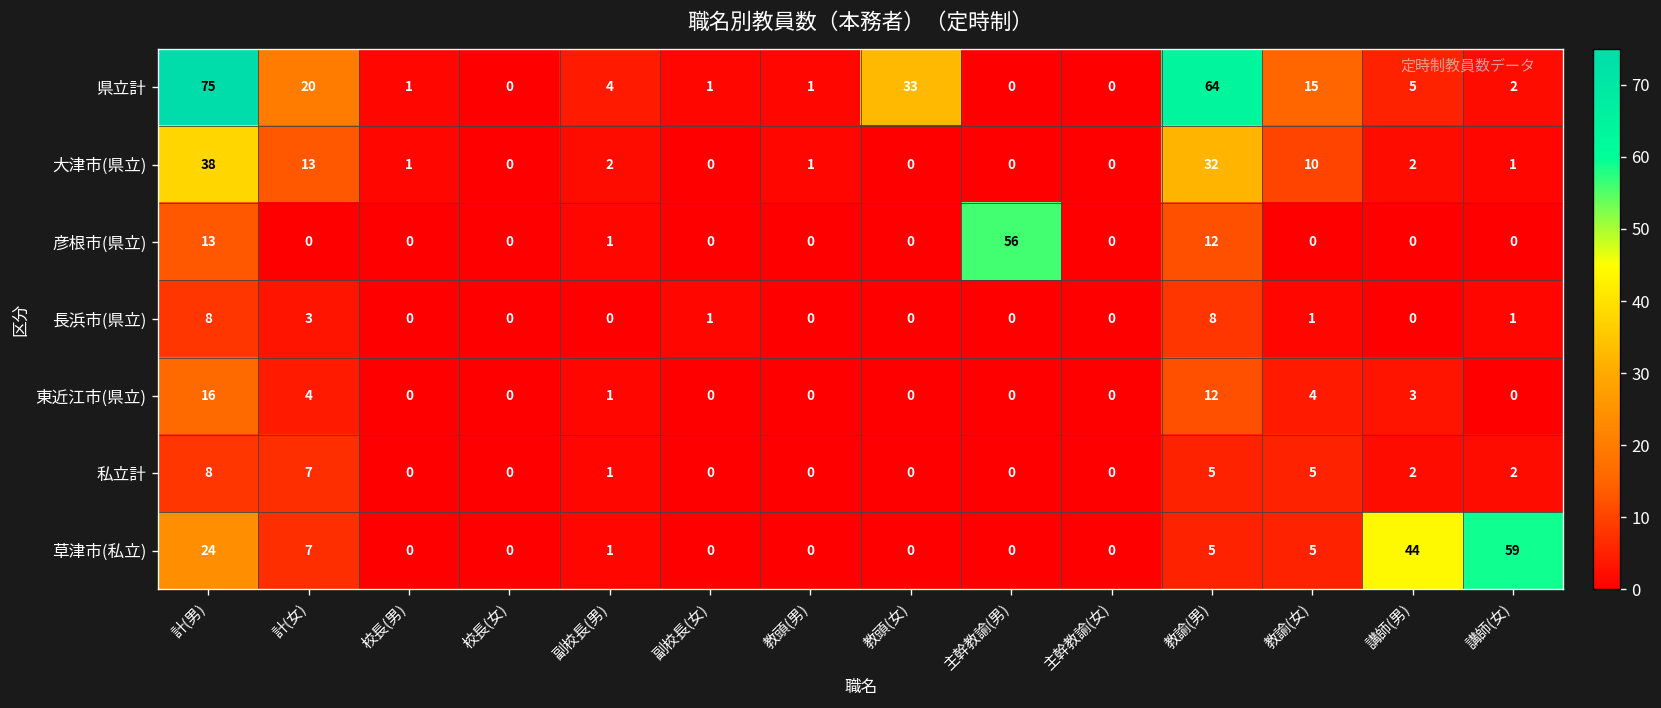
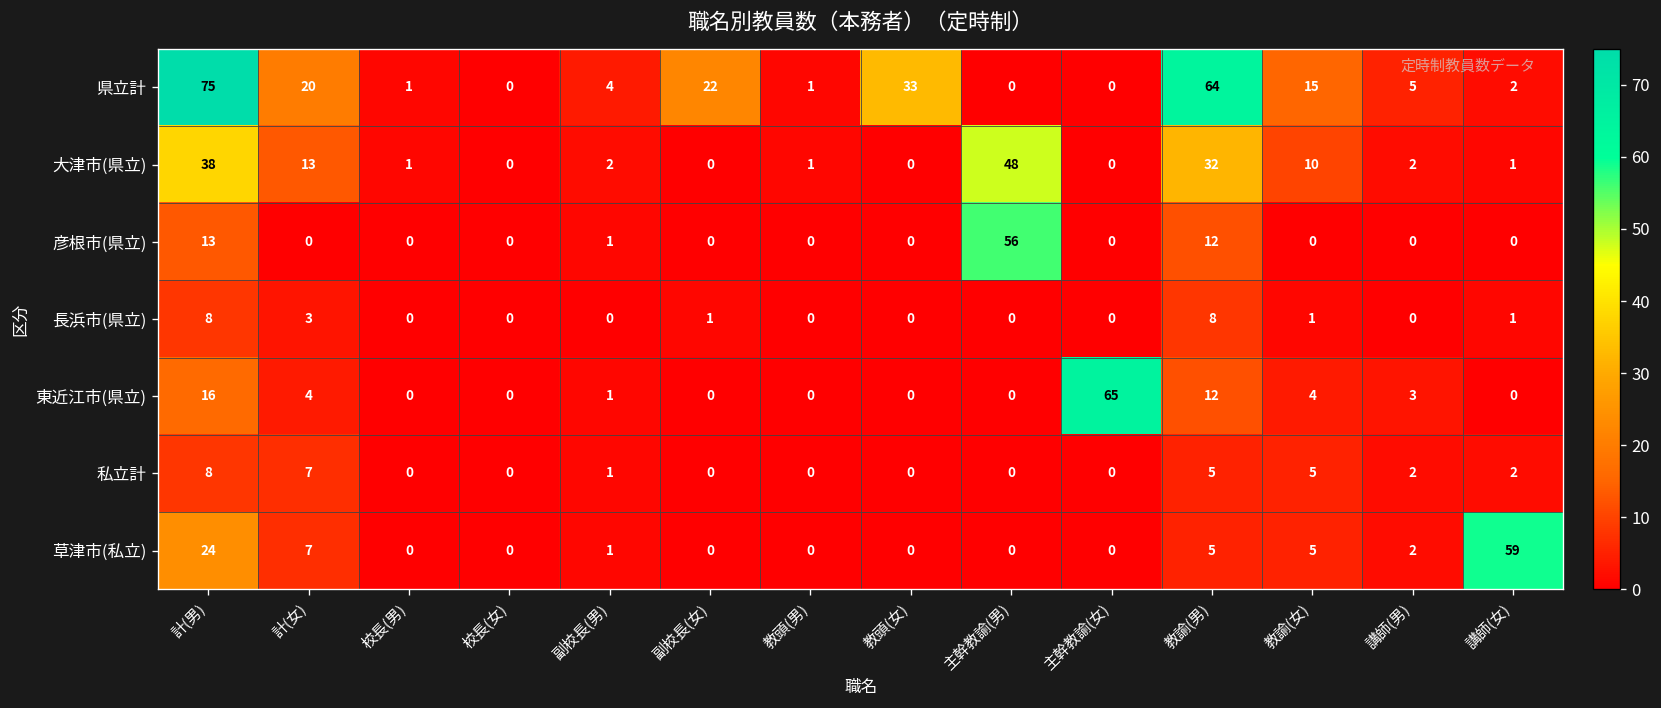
  {
    "県立計": {
      "計(男)": 75,
      "計(女)": 20,
      "校長(男)": 1,
      "校長(女)": 0,
      "副校長(男)": 4,
-     "副校長(女)": 1,
+     "副校長(女)": 22,
      "教頭(男)": 1,
      "教頭(女)": 33,
      "主幹教諭(男)": 0,
      "主幹教諭(女)": 0,
      "教諭(男)": 64,
      "教諭(女)": 15,
      "講師(男)": 5
    },
    "大津市(県立)": {
      "計(男)": 38,
      "計(女)": 13,
      "校長(男)": 1,
      "校長(女)": 0,
      "副校長(男)": 2,
      "副校長(女)": 0,
      "教頭(男)": 1,
      "教頭(女)": 0,
-     "主幹教諭(男)": 0,
+     "主幹教諭(男)": 48,
      "主幹教諭(女)": 0,
      "教諭(男)": 32,
      "教諭(女)": 10,
      "講師(男)": 2,
      "講師(女)": 1
    },
    "彦根市(県立)": {
      "計(男)": 13,
      "計(女)": 0,
      "校長(男)": 0,
      "校長(女)": 0,
      "副校長(男)": 1,
      "副校長(女)": 0,
      "教頭(男)": 0,
      "教頭(女)": 0,
      "主幹教諭(男)": 56,
      "主幹教諭(女)": 0,
      "教諭(男)": 12,
      "教諭(女)": 0,
      "講師(男)": 0,
      "講師(女)": 0
    },
    "長浜市(県立)": {
      "計(男)": 8,
      "計(女)": 3,
      "校長(男)": 0,
      "校長(女)": 0,
      "副校長(男)": 0,
      "副校長(女)": 1,
      "教頭(男)": 0,
      "教頭(女)": 0,
      "主幹教諭(男)": 0,
      "主幹教諭(女)": 0,
      "教諭(男)": 8,
      "教諭(女)": 1,
      "講師(男)": 0,
      "講師(女)": 1
    },
    "東近江市(県立)": {
      "計(男)": 16,
      "計(女)": 4,
      "校長(男)": 0,
      "校長(女)": 0,
      "副校長(男)": 1,
      "副校長(女)": 0,
      "教頭(男)": 0,
      "教頭(女)": 0,
      "主幹教諭(男)": 0,
-     "主幹教諭(女)": 0,
+     "主幹教諭(女)": 65,
      "教諭(男)": 12,
      "教諭(女)": 4,
      "講師(男)": 3,
      "講師(女)": 0
    },
    "私立計": {
      "計(男)": 8,
      "計(女)": 7,
      "校長(男)": 0,
      "校長(女)": 0,
      "副校長(男)": 1,
      "副校長(女)": 0,
      "教頭(男)": 0,
      "教頭(女)": 0,
      "主幹教諭(男)": 0,
      "主幹教諭(女)": 0,
      "教諭(男)": 5,
      "教諭(女)": 5,
      "講師(男)": 2,
      "講師(女)": 2
    },
    "草津市(私立)": {
      "計(男)": 24,
      "計(女)": 7,
      "校長(男)": 0,
      "校長(女)": 0,
      "副校長(男)": 1,
      "副校長(女)": 0,
      "教頭(男)": 0,
      "教頭(女)": 0,
      "主幹教諭(男)": 0,
      "主幹教諭(女)": 0,
      "教諭(男)": 5,
      "教諭(女)": 5,
-     "講師(男)": 44,
+     "講師(男)": 2,
      "講師(女)": 59
    }
  }
